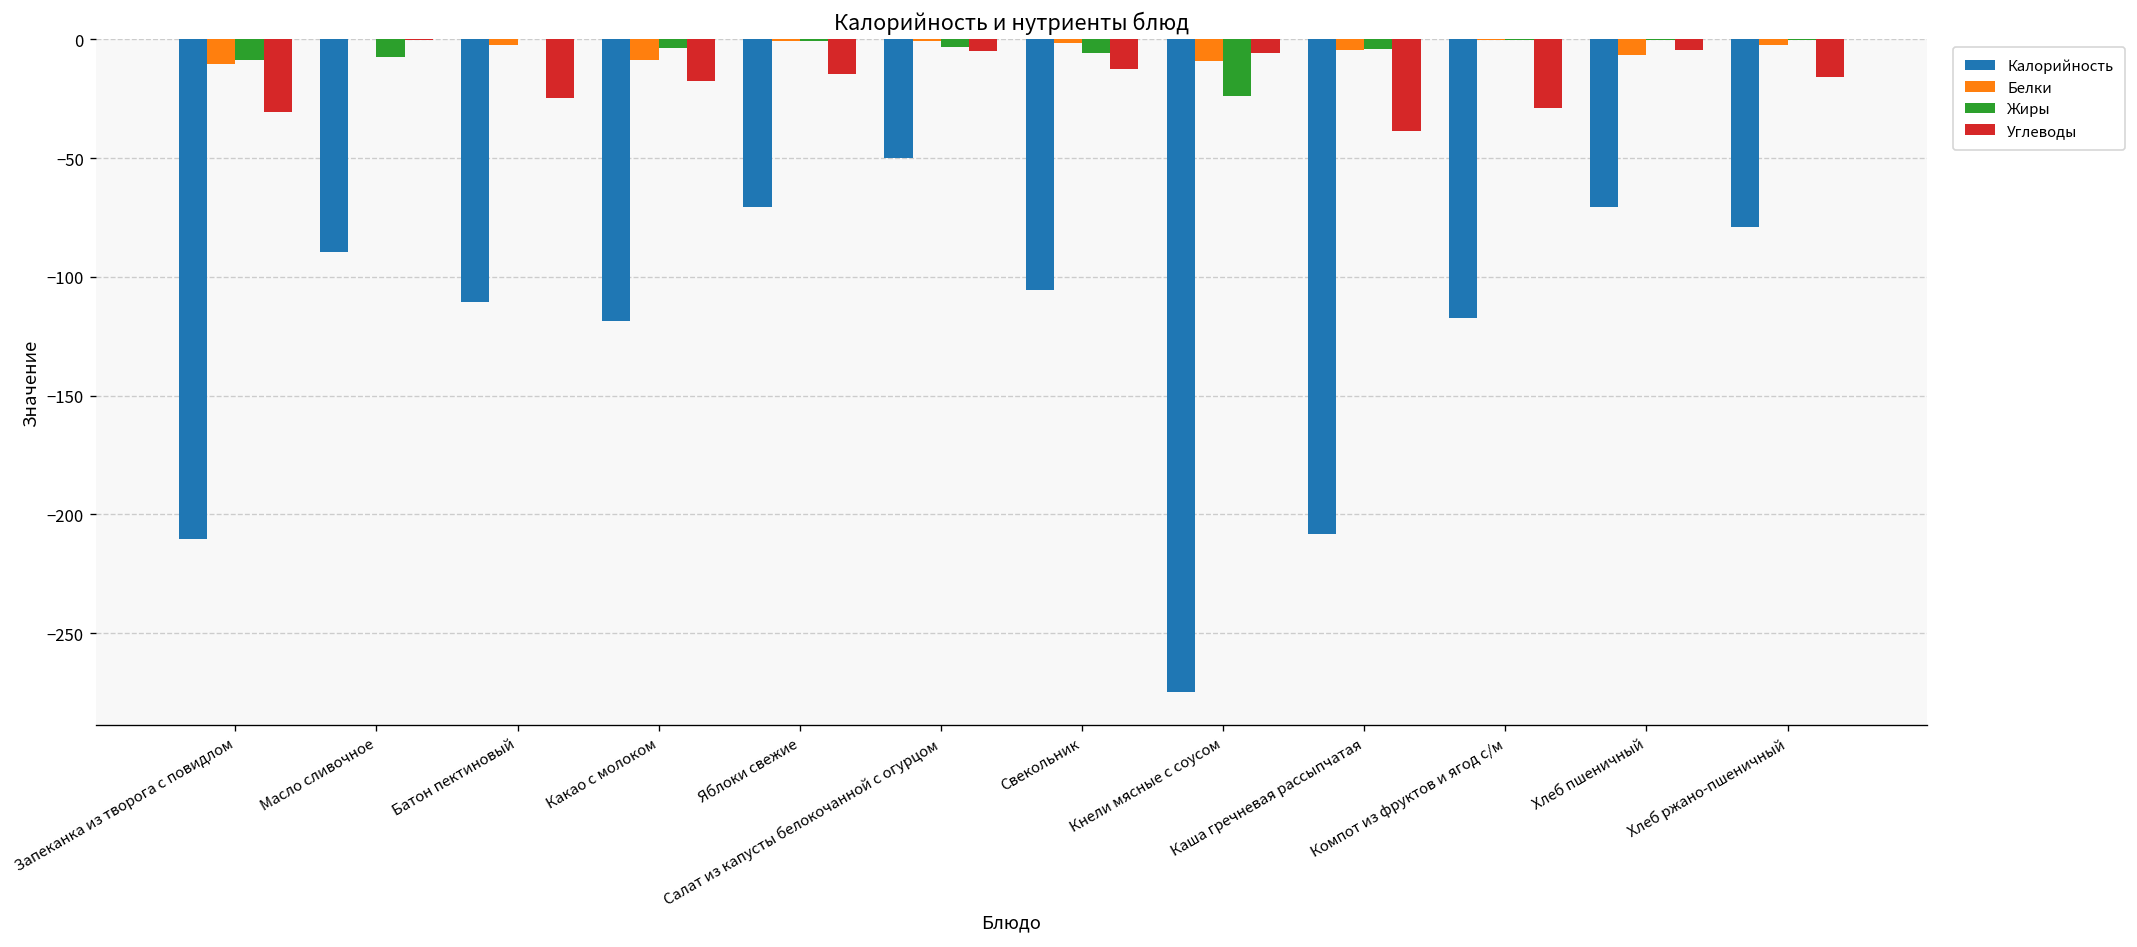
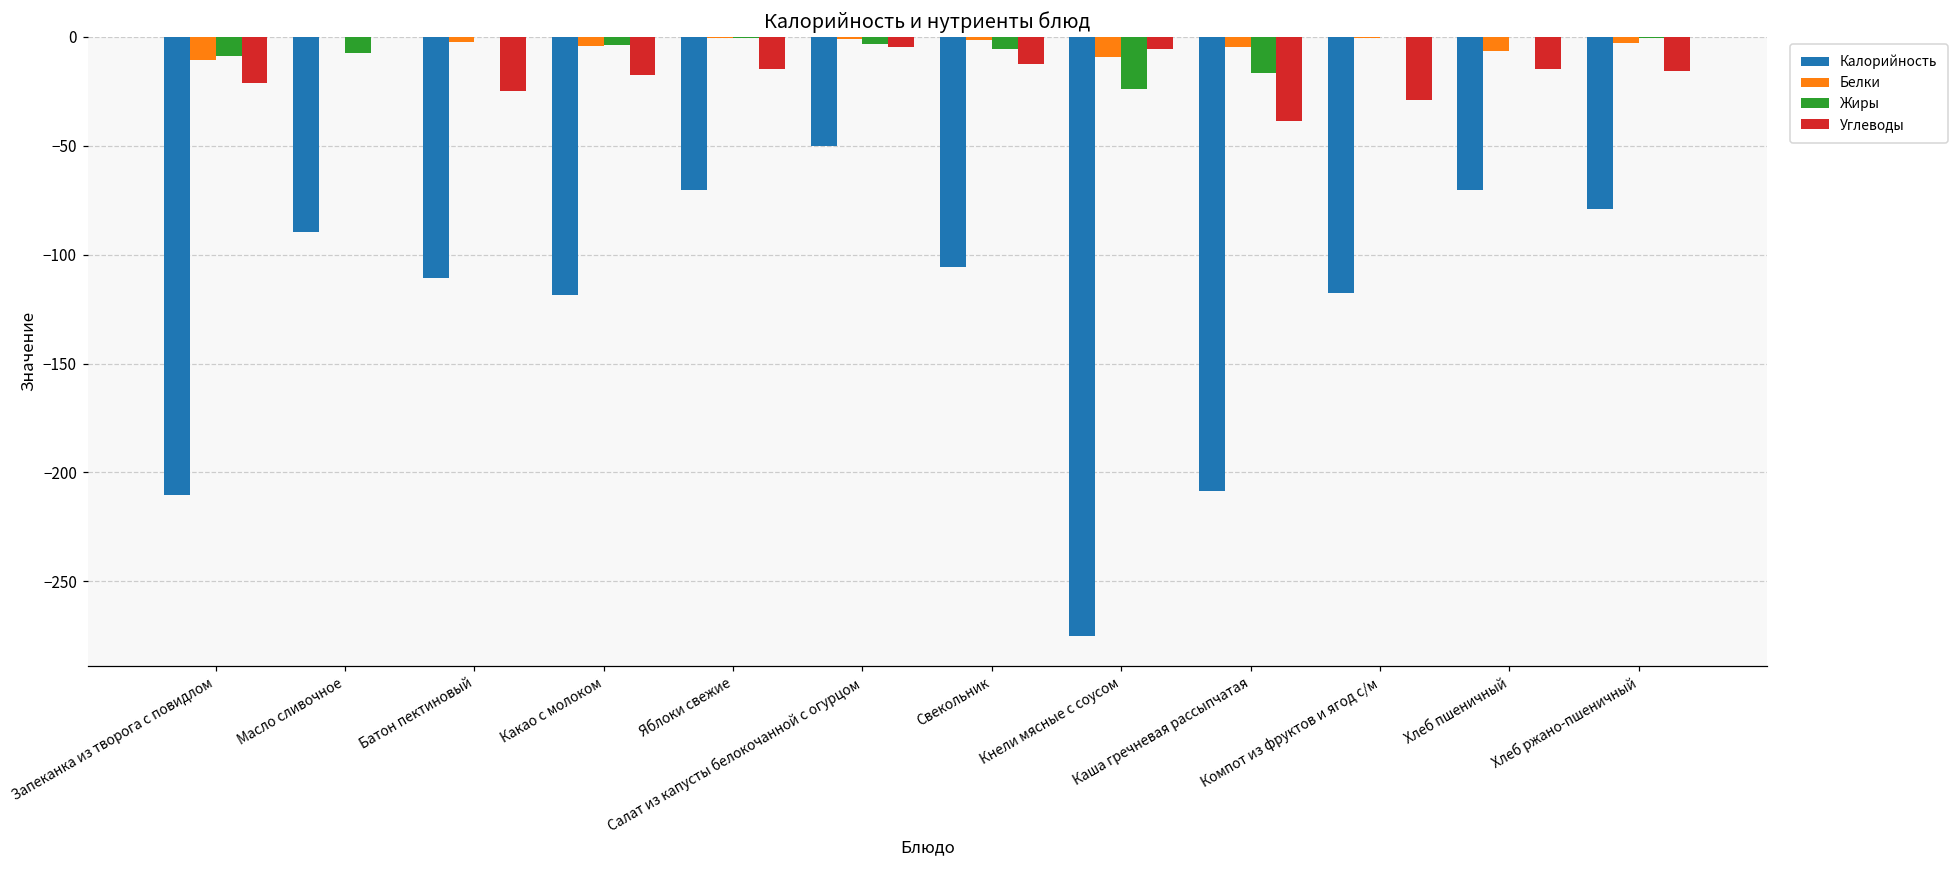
  {
    "Калорийность": {
      "Запеканка из творога с повидлом": -210,
      "Масло сливочное": -90,
      "Батон пектиновый": -111,
      "Какао с молоком": -119,
      "Яблоки свежие": -71,
      "Салат из капусты белокочанной с огурцом": -50,
      "Свекольник": -106,
      "Кнели мясные с соусом": -275,
      "Каша гречневая рассыпчатая": -208,
      "Компот из фруктов и ягод с/м": -118,
      "Хлеб пшеничный": -71,
      "Хлеб ржано-пшеничный": -79
    },
    "Белки": {
      "Запеканка из творога с повидлом": -11,
      "Батон пектиновый": -2,
-     "Какао с молоком": -9,
+     "Какао с молоком": -4,
      "Свекольник": -1,
      "Кнели мясные с соусом": -9,
      "Каша гречневая рассыпчатая": -4,
      "Хлеб пшеничный": -6,
      "Хлеб ржано-пшеничный": -3
    },
    "Жиры": {
      "Запеканка из творога с повидлом": -9,
      "Масло сливочное": -7,
      "Какао с молоком": -4,
      "Салат из капусты белокочанной с огурцом": -3,
      "Свекольник": -6,
      "Кнели мясные с соусом": -24,
-     "Каша гречневая рассыпчатая": -4
+     "Каша гречневая рассыпчатая": -17
    },
    "Углеводы": {
-     "Запеканка из творога с повидлом": -31,
+     "Запеканка из творога с повидлом": -21,
      "Батон пектиновый": -25,
      "Какао с молоком": -18,
      "Яблоки свежие": -15,
      "Салат из капусты белокочанной с огурцом": -5,
      "Свекольник": -12,
      "Кнели мясные с соусом": -6,
      "Каша гречневая рассыпчатая": -39,
      "Компот из фруктов и ягод с/м": -29,
-     "Хлеб пшеничный": -4,
+     "Хлеб пшеничный": -15,
      "Хлеб ржано-пшеничный": -16
    }
  }
